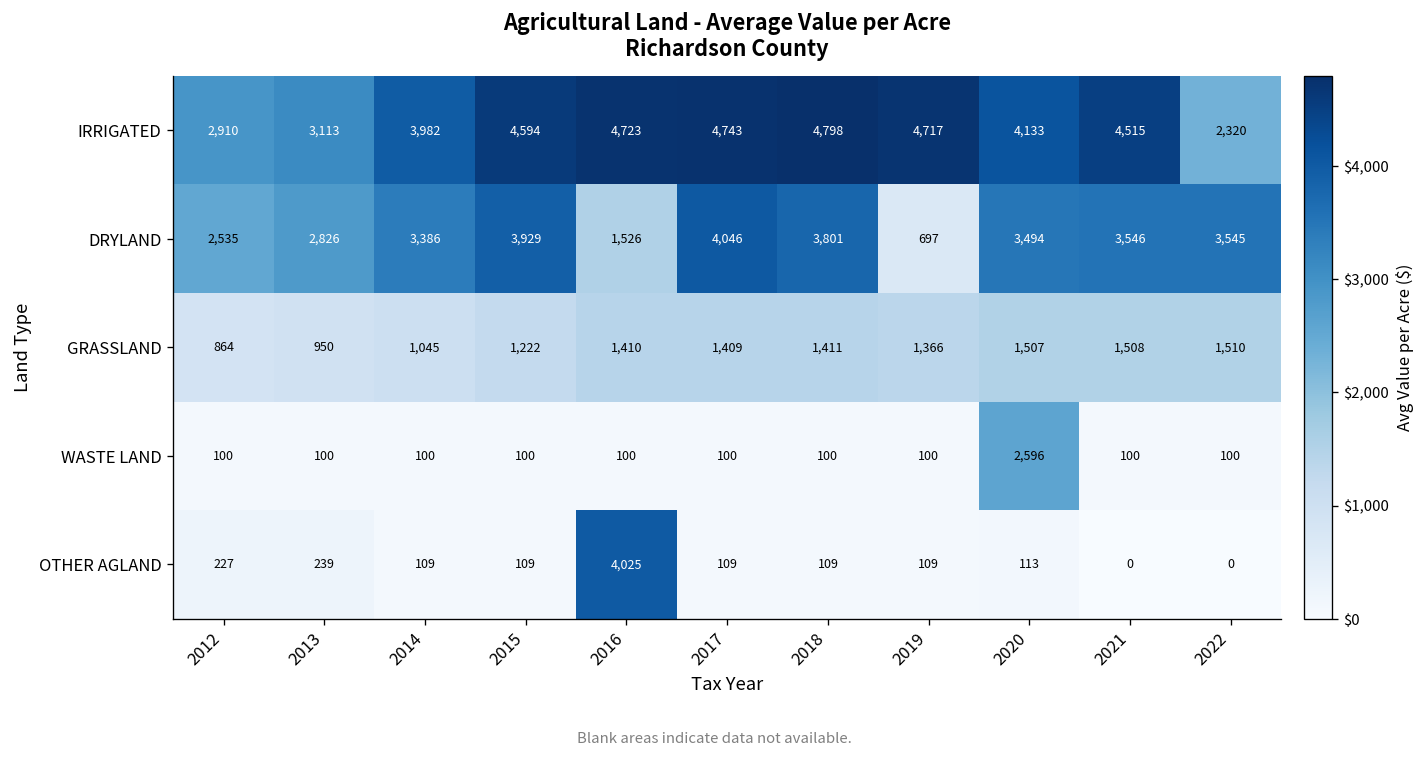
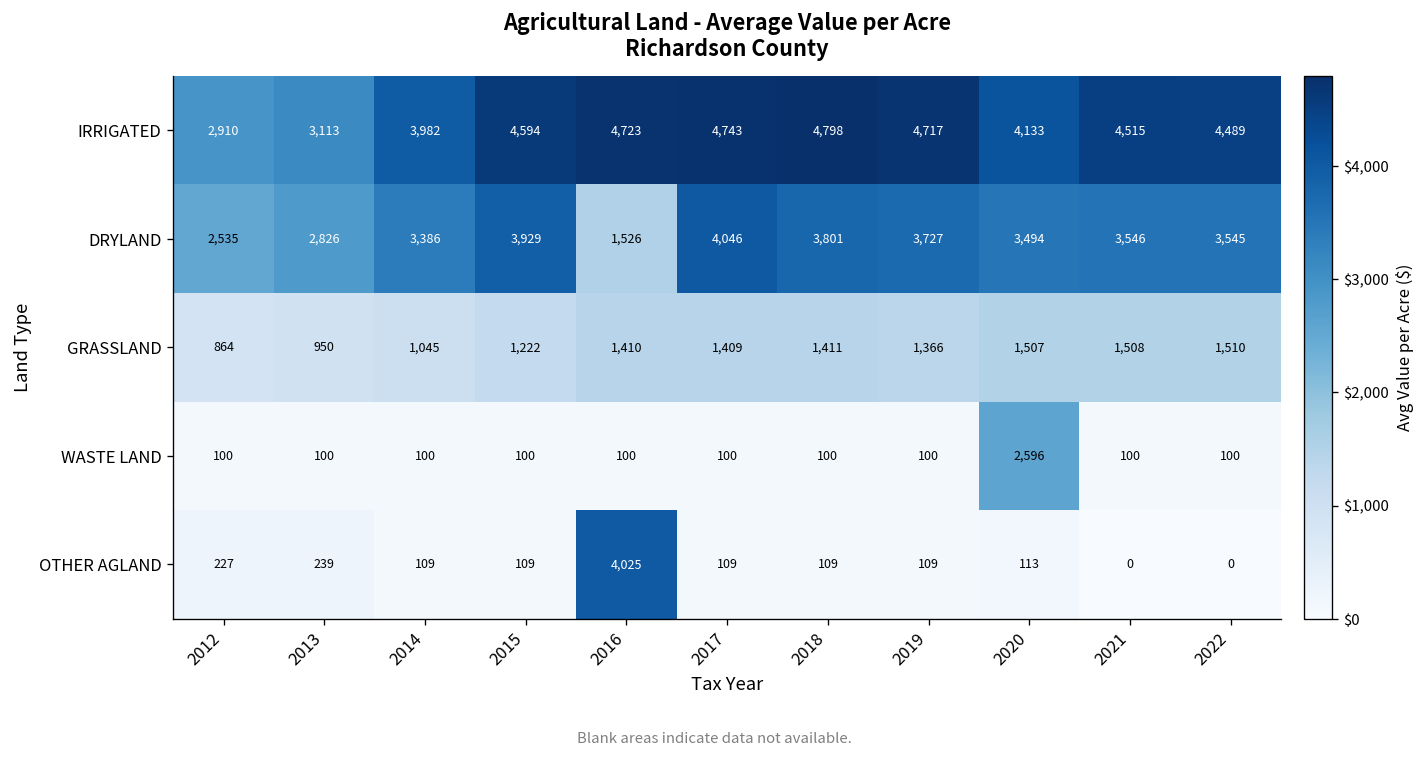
  {
    "IRRIGATED": {
      "2012": "2,910",
      "2013": "3,113",
      "2014": "3,982",
      "2015": "4,594",
      "2016": "4,723",
      "2017": "4,743",
      "2018": "4,798",
      "2019": "4,717",
      "2020": "4,133",
      "2021": "4,515",
-     "2022": "2,320"
+     "2022": "4,489"
    },
    "DRYLAND": {
      "2012": "2,535",
      "2013": "2,826",
      "2014": "3,386",
      "2015": "3,929",
      "2016": "1,526",
      "2017": "4,046",
      "2018": "3,801",
-     "2019": "697",
+     "2019": "3,727",
      "2020": "3,494",
      "2021": "3,546",
      "2022": "3,545"
    },
    "GRASSLAND": {
      "2012": "864",
      "2013": "950",
      "2014": "1,045",
      "2015": "1,222",
      "2016": "1,410",
      "2017": "1,409",
      "2018": "1,411",
      "2019": "1,366",
      "2020": "1,507",
      "2021": "1,508",
      "2022": "1,510"
    },
    "WASTE LAND": {
      "2012": "100",
      "2013": "100",
      "2014": "100",
      "2015": "100",
      "2016": "100",
      "2017": "100",
      "2018": "100",
      "2019": "100",
      "2020": "2,596",
      "2021": "100",
      "2022": "100"
    },
    "OTHER AGLAND": {
      "2012": "227",
      "2013": "239",
      "2014": "109",
      "2015": "109",
      "2016": "4,025",
      "2017": "109",
      "2018": "109",
      "2019": "109",
      "2020": "113",
      "2021": "0",
      "2022": "0"
    }
  }
